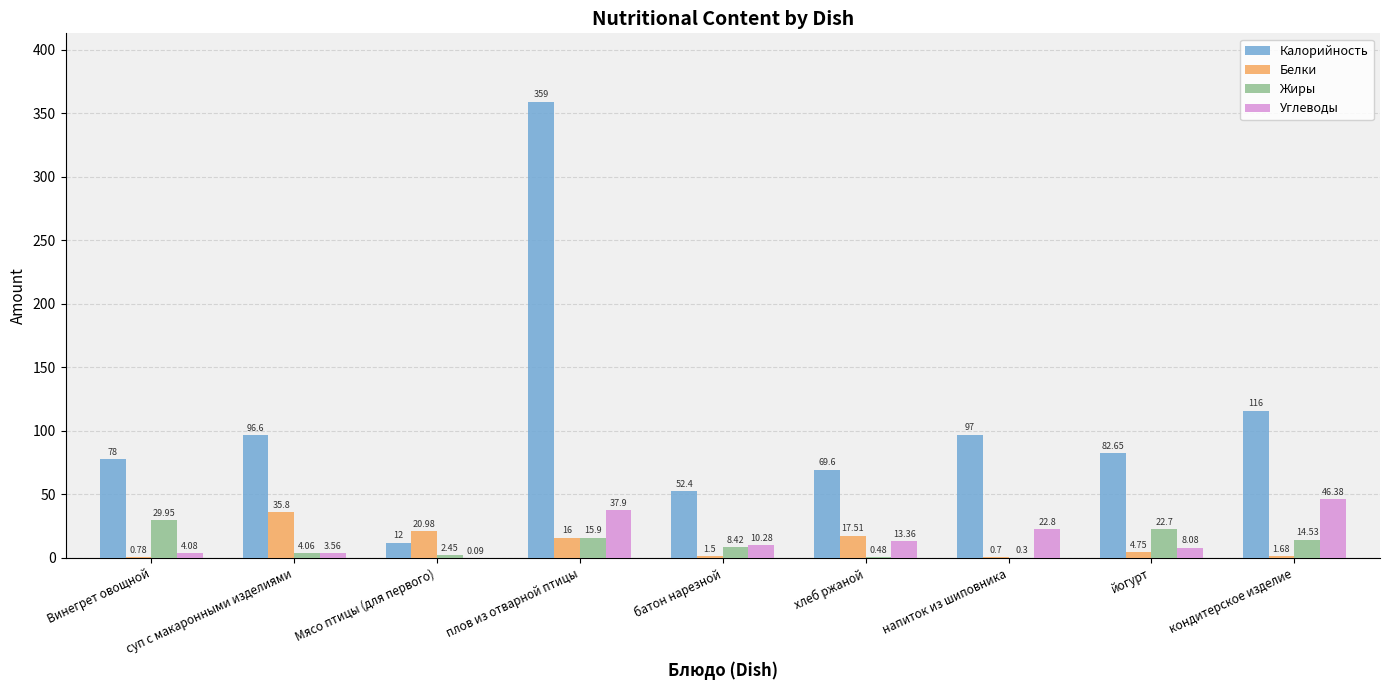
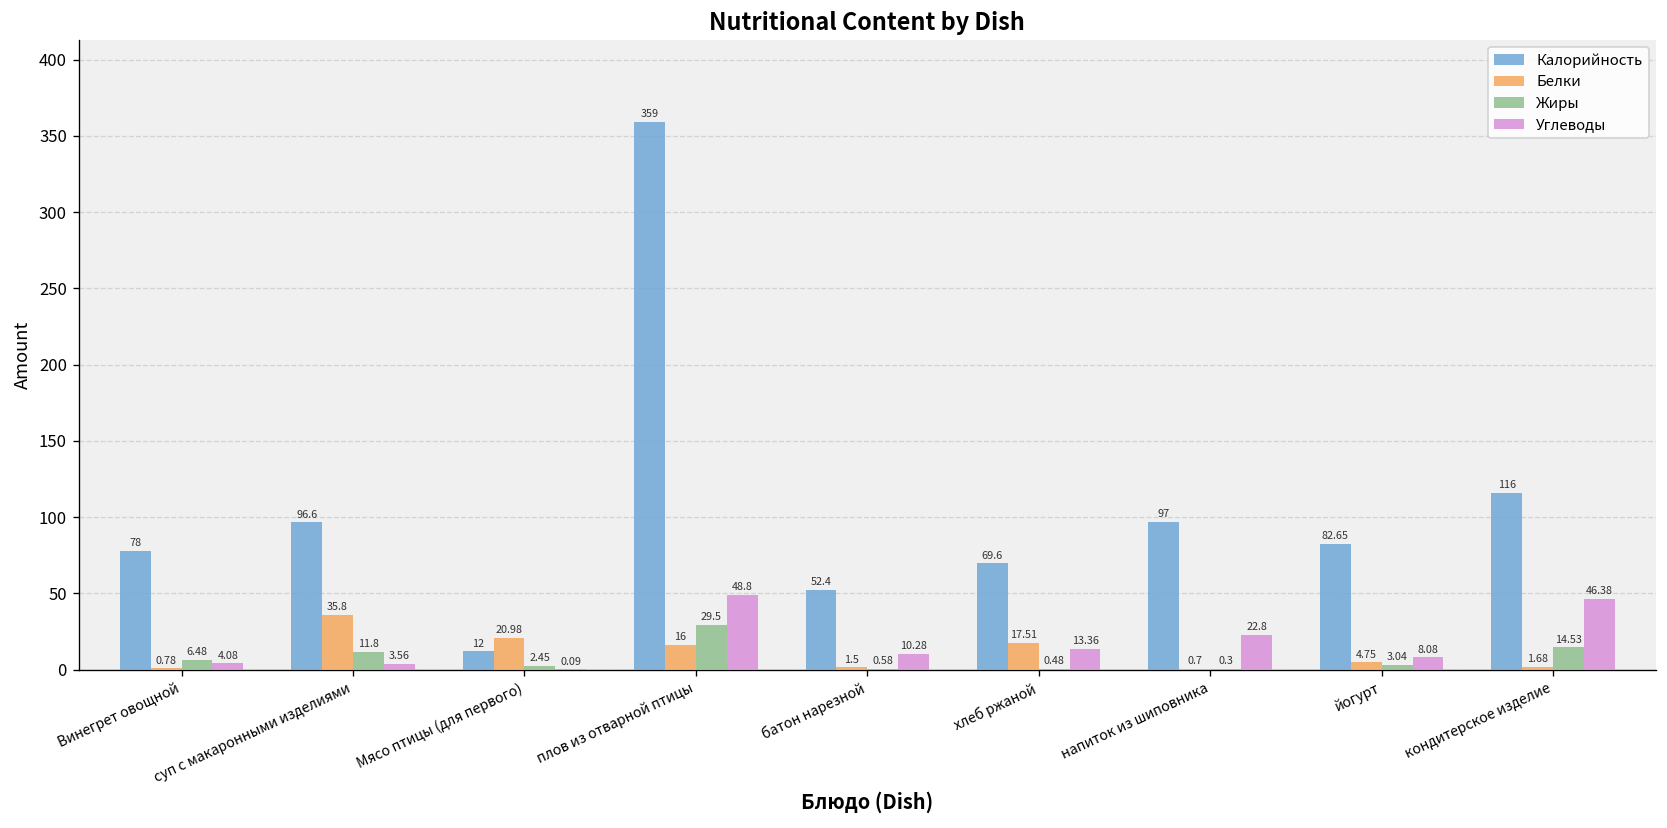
  {
    "Калорийность": {
      "Винегрет овощной": 78,
      "суп с макаронными изделиями": 96.6,
      "Мясо птицы (для первого)": 12,
      "плов из отварной птицы": 359,
      "батон нарезной": 52.4,
      "хлеб ржаной": 69.6,
      "напиток из шиповника": 97,
      "йогурт": 82.65,
      "кондитерское изделие": 116
    },
    "Белки": {
      "Винегрет овощной": 0.78,
      "суп с макаронными изделиями": 35.8,
      "Мясо птицы (для первого)": 20.98,
      "плов из отварной птицы": 16,
      "батон нарезной": 1.5,
      "хлеб ржаной": 17.51,
      "напиток из шиповника": 0.7,
      "йогурт": 4.75,
      "кондитерское изделие": 1.68
    },
    "Жиры": {
-     "Винегрет овощной": 29.95,
-     "суп с макаронными изделиями": 4.06,
+     "Винегрет овощной": 6.48,
+     "суп с макаронными изделиями": 11.8,
      "Мясо птицы (для первого)": 2.45,
-     "плов из отварной птицы": 15.9,
-     "батон нарезной": 8.42,
+     "плов из отварной птицы": 29.5,
+     "батон нарезной": 0.58,
      "хлеб ржаной": 0.48,
      "напиток из шиповника": 0.3,
-     "йогурт": 22.7,
+     "йогурт": 3.04,
      "кондитерское изделие": 14.53
    },
    "Углеводы": {
      "Винегрет овощной": 4.08,
      "суп с макаронными изделиями": 3.56,
      "Мясо птицы (для первого)": 0.09,
-     "плов из отварной птицы": 37.9,
+     "плов из отварной птицы": 48.8,
      "батон нарезной": 10.28,
      "хлеб ржаной": 13.36,
      "напиток из шиповника": 22.8,
      "йогурт": 8.08,
      "кондитерское изделие": 46.38
    }
  }
